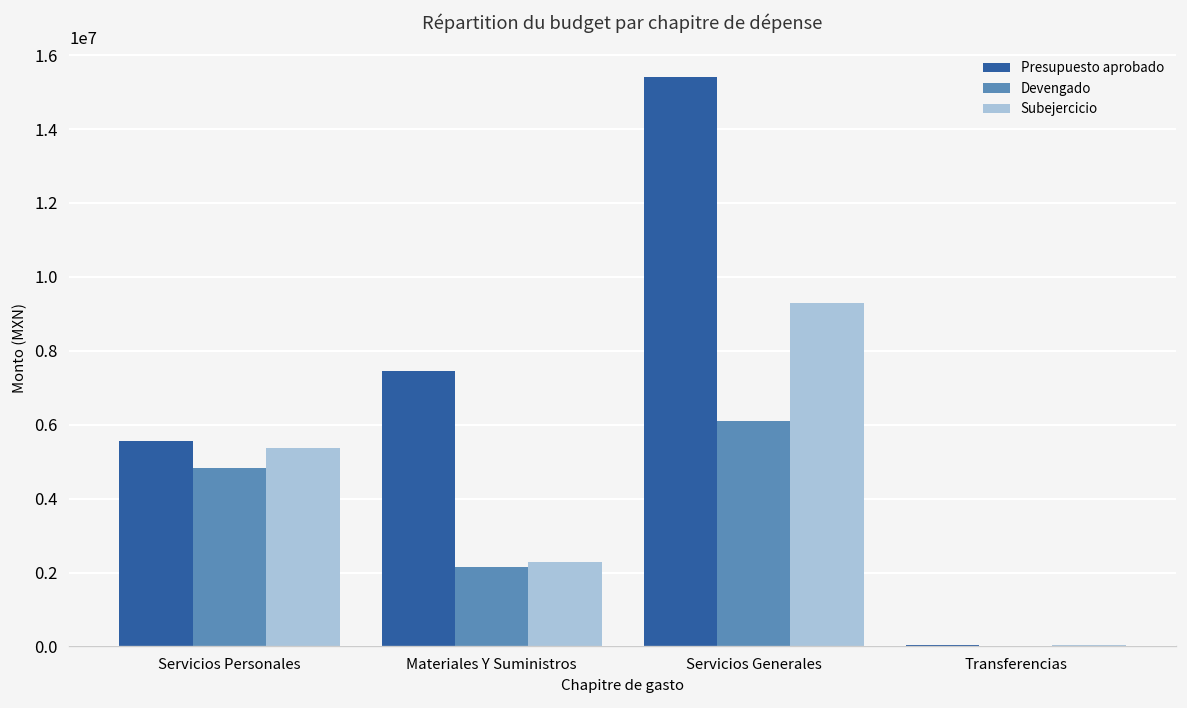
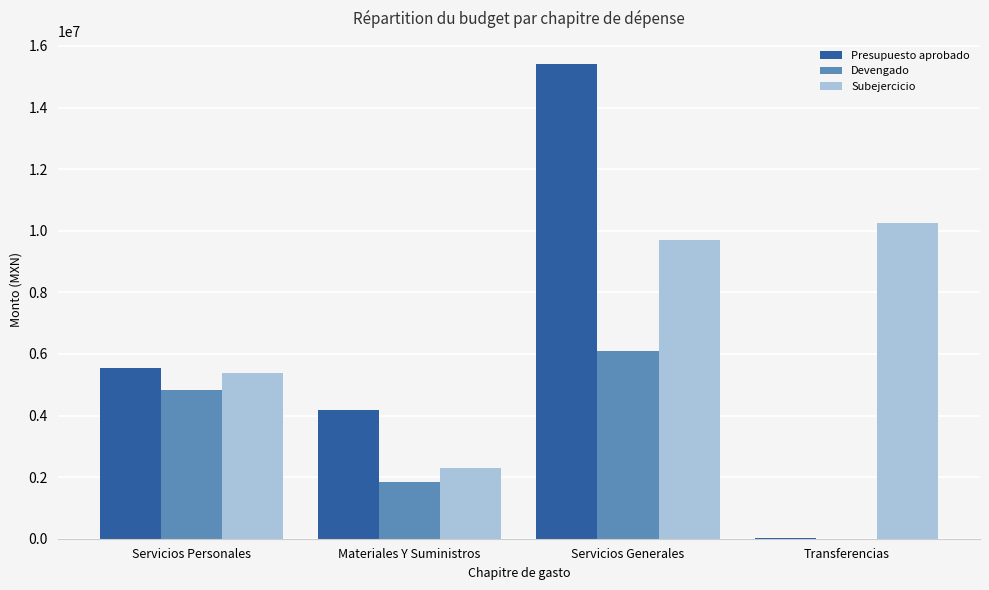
  {
    "Presupuesto aprobado": {
      "Servicios Personales": 5600000,
-     "Materiales Y Suministros": 7400000,
+     "Materiales Y Suministros": 4200000,
      "Servicios Generales": 15400000
    },
    "Devengado": {
      "Servicios Personales": 4800000,
-     "Materiales Y Suministros": 2100000,
+     "Materiales Y Suministros": 1800000,
      "Servicios Generales": 6100000
    },
    "Subejercicio": {
      "Servicios Personales": 5400000,
      "Materiales Y Suministros": 2300000,
-     "Servicios Generales": 9300000,
-     "Transferencias": 0
+     "Servicios Generales": 9700000,
+     "Transferencias": 10200000
    }
  }
